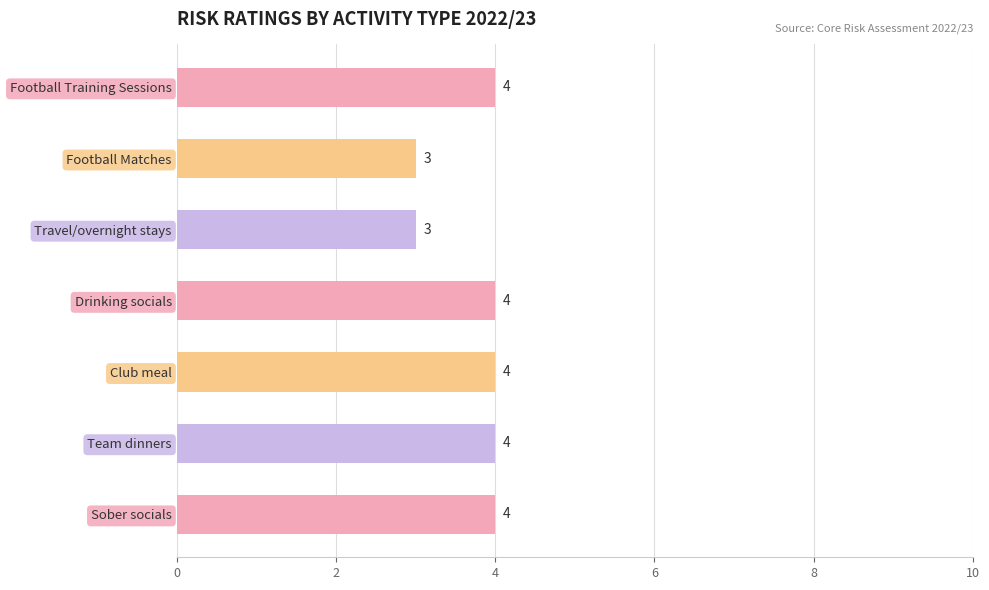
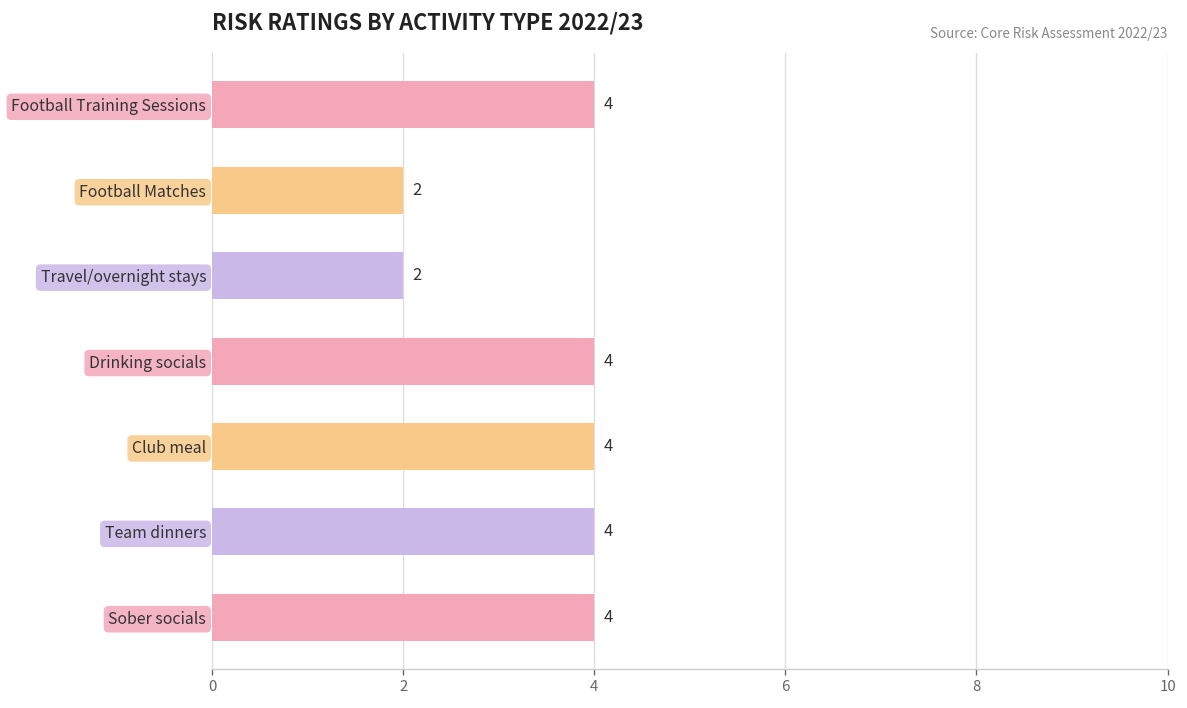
  {
    "Football Training Sessions": 4,
-   "Football Matches": 3,
-   "Travel/overnight stays": 3,
+   "Football Matches": 2,
+   "Travel/overnight stays": 2,
    "Drinking socials": 4,
    "Club meal": 4,
    "Team dinners": 4,
    "Sober socials": 4
  }
